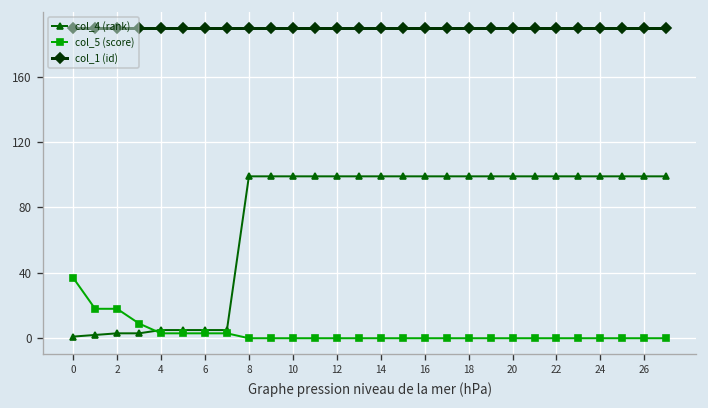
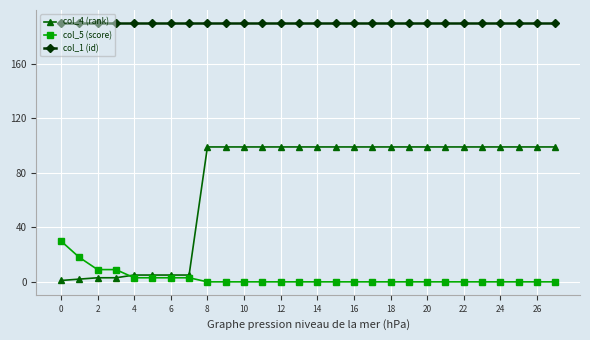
  {
    "col_5 (score)": {
-     "0": 37,
-     "2": 18,
+     "0": 30,
+     "2": 9,
      "4": 3,
      "6": 3,
      "8": 0,
      "10": 0,
      "12": 0,
      "14": 0,
      "16": 0,
      "18": 0,
      "20": 0,
      "22": 0,
      "24": 0,
      "26": 0
    }
  }
